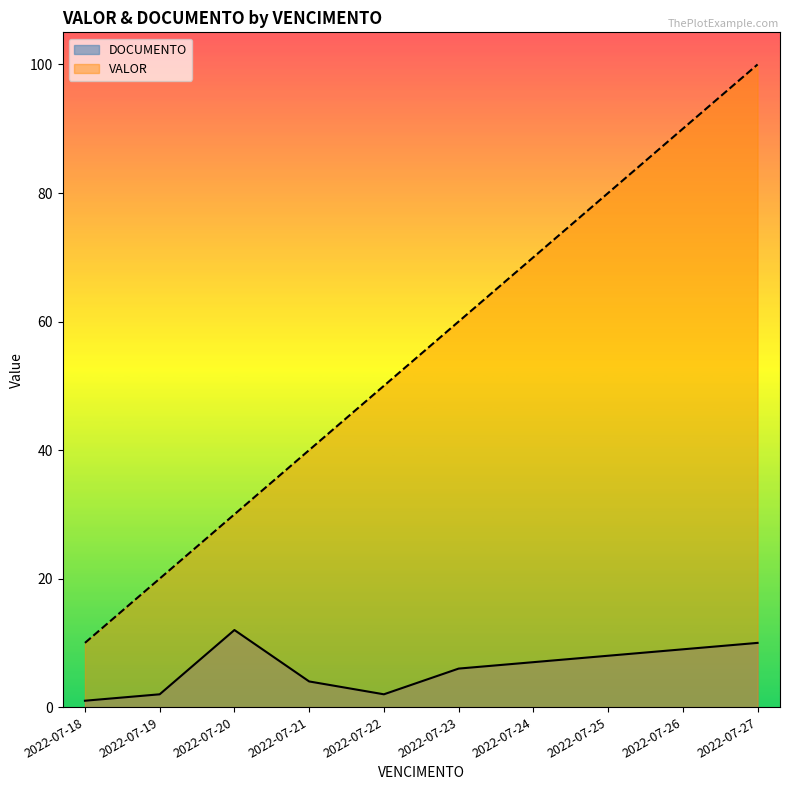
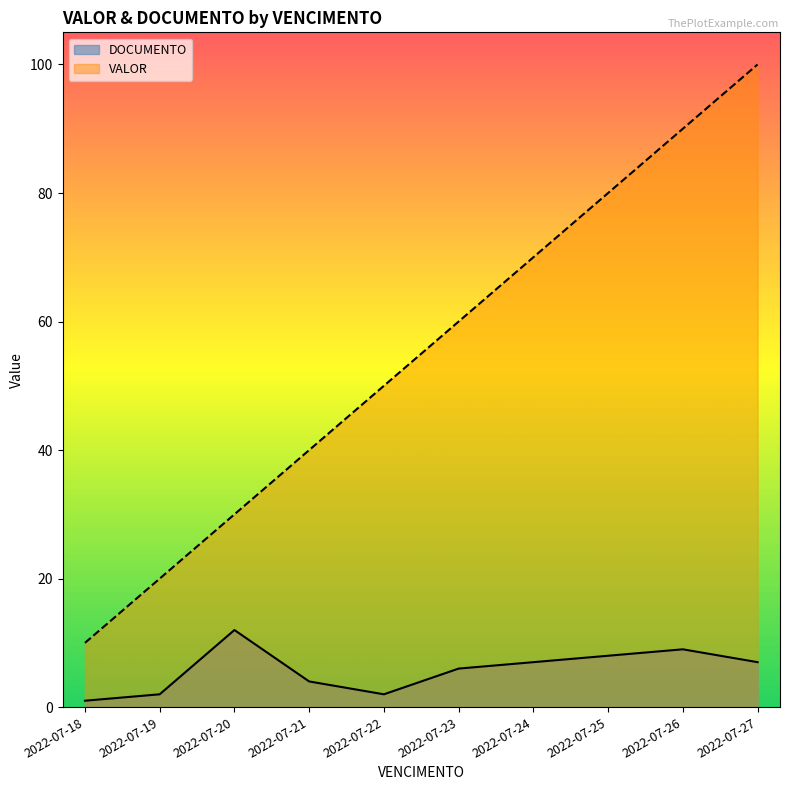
  {
    "DOCUMENTO": {
      "2022-07-18": 1,
      "2022-07-19": 2,
      "2022-07-20": 12,
      "2022-07-21": 4,
      "2022-07-22": 2,
      "2022-07-23": 6,
      "2022-07-24": 7,
      "2022-07-25": 8,
      "2022-07-26": 9,
-     "2022-07-27": 10
+     "2022-07-27": 7
    },
    "VALOR": {
      "2022-07-18": 10,
      "2022-07-19": 20,
      "2022-07-20": 30,
      "2022-07-21": 40,
      "2022-07-22": 50,
      "2022-07-23": 60,
      "2022-07-24": 70,
      "2022-07-25": 80,
      "2022-07-26": 90,
      "2022-07-27": 100
    }
  }
